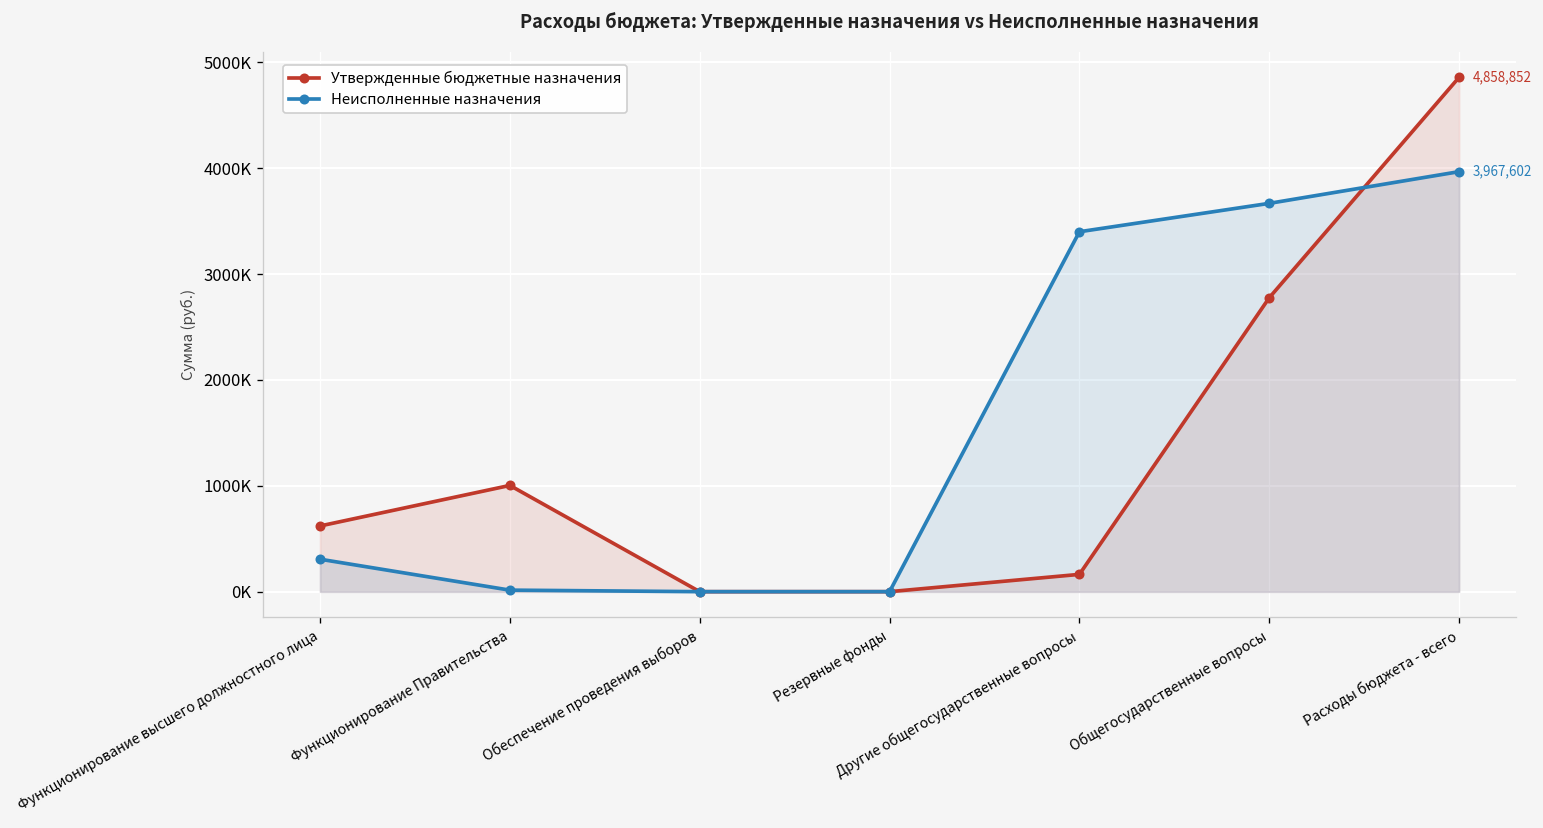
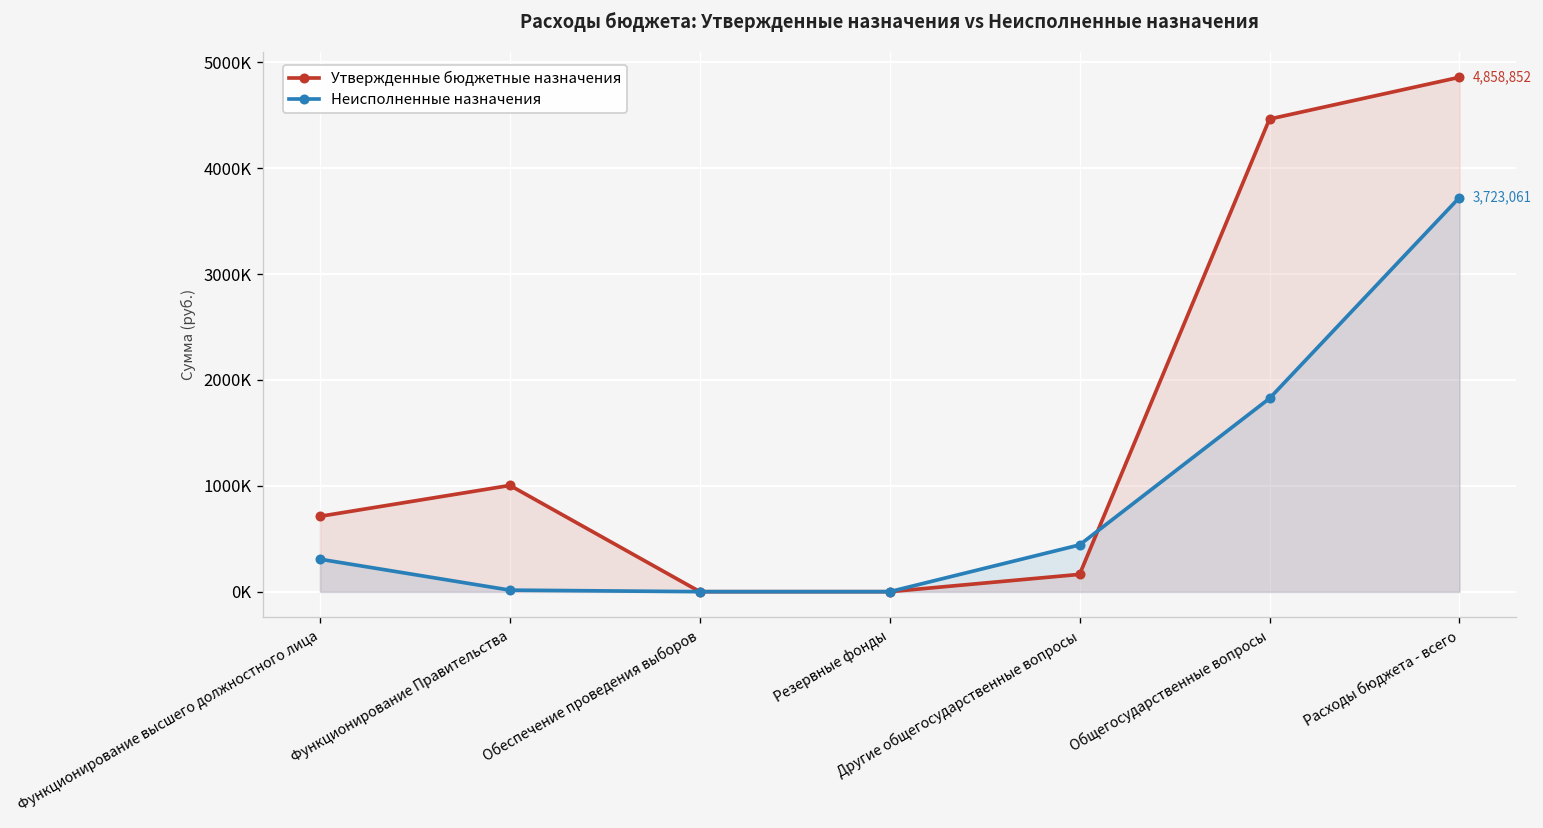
  {
    "Утвержденные бюджетные назначения": {
-     "Функционирование высшего должностного лица": "600000",
+     "Функционирование высшего должностного лица": "700000",
      "Функционирование Правительства": "1000000",
      "Другие общегосударственные вопросы": "200000",
-     "Общегосударственные вопросы": "2800000"
+     "Общегосударственные вопросы": "4500000"
    },
    "Неисполненные назначения": {
-     "Другие общегосударственные вопросы": "3400000",
-     "Общегосударственные вопросы": "3700000",
-     "Расходы бюджета - всего": "3,967,602"
+     "Другие общегосударственные вопросы": "400000",
+     "Общегосударственные вопросы": "1800000",
+     "Расходы бюджета - всего": "3,723,061"
    }
  }
